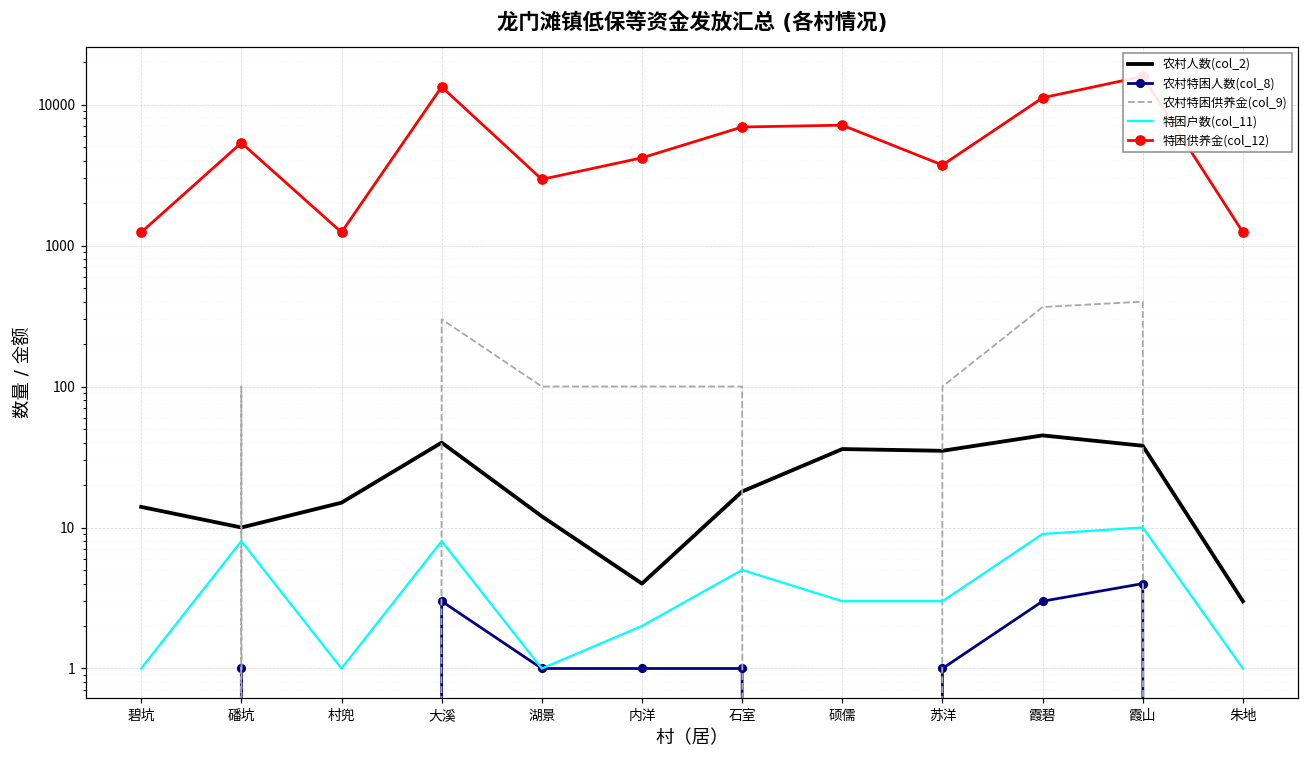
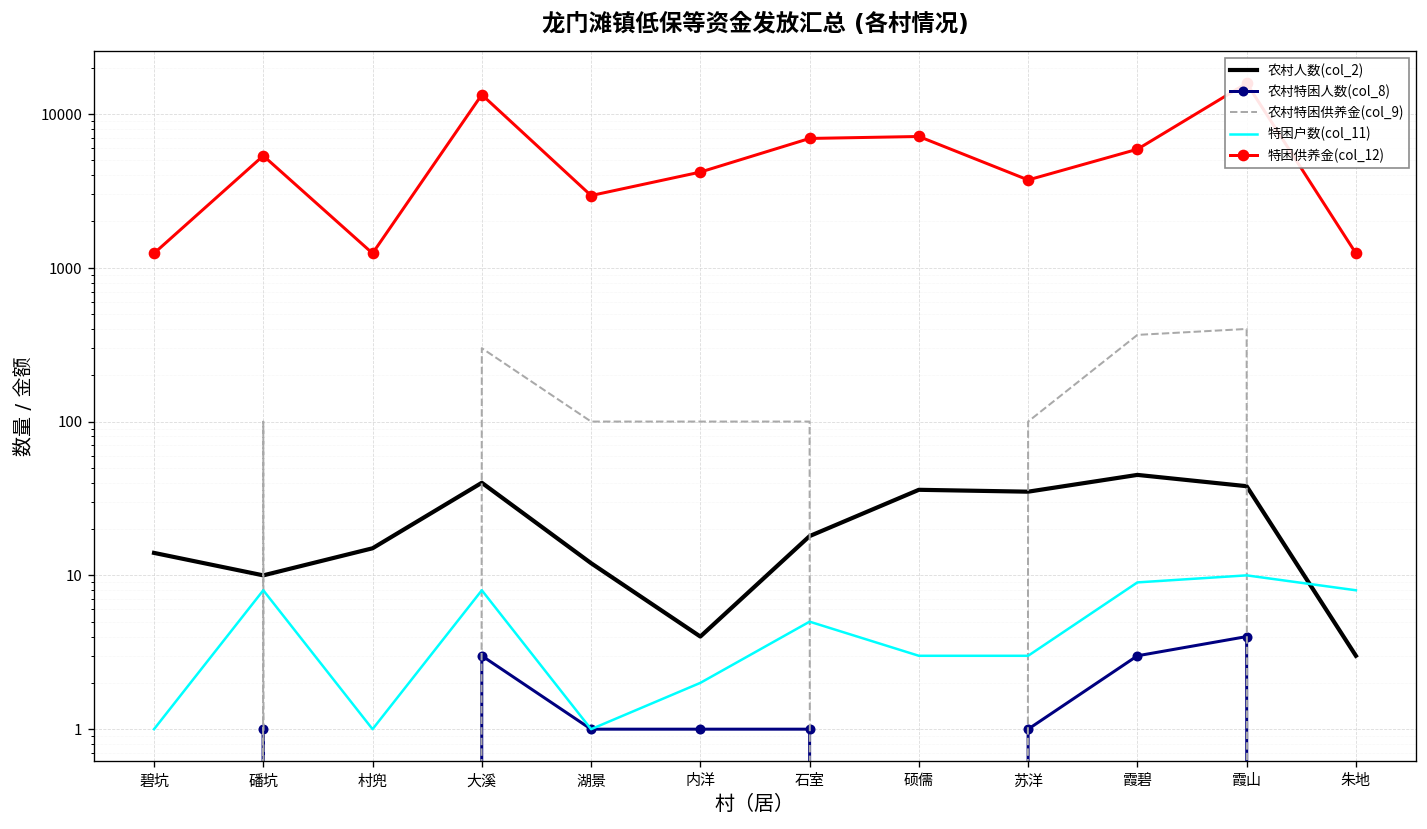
  {
    "农村人数(col_2)": {
      "碧坑": 14,
      "磻坑": 10,
      "村兜": 15,
      "大溪": 40,
      "湖景": 12,
      "内洋": 4,
      "石室": 18,
      "硕儒": 36,
      "苏洋": 35,
      "霞碧": 45,
      "霞山": 38,
      "朱地": 3
    },
    "农村特困人数(col_8)": {
      "磻坑": 1,
      "大溪": 3,
      "内洋": 1,
      "石室": 1,
      "苏洋": 1,
      "霞碧": 3,
      "霞山": 4
    },
    "农村特困供养金(col_9)": {
      "磻坑": 100,
      "大溪": 300,
      "湖景": 100,
      "内洋": 100,
      "石室": 100,
      "苏洋": 100,
      "霞碧": 370,
      "霞山": 400
    },
    "特困户数(col_11)": {
      "碧坑": 1,
      "磻坑": 8,
      "村兜": 1,
      "大溪": 8,
      "内洋": 2,
      "石室": 5,
      "硕儒": 3,
      "苏洋": 3,
      "霞碧": 9,
      "霞山": 10,
-     "朱地": 1
+     "朱地": 8
    },
    "特困供养金(col_12)": {
      "碧坑": 1200,
      "磻坑": 5300,
      "村兜": 1200,
      "大溪": 13000,
      "湖景": 2900,
      "内洋": 4200,
      "石室": 7000,
      "硕儒": 7000,
      "苏洋": 3700,
-     "霞碧": 11000,
+     "霞碧": 6000,
      "朱地": 1200
    }
  }
